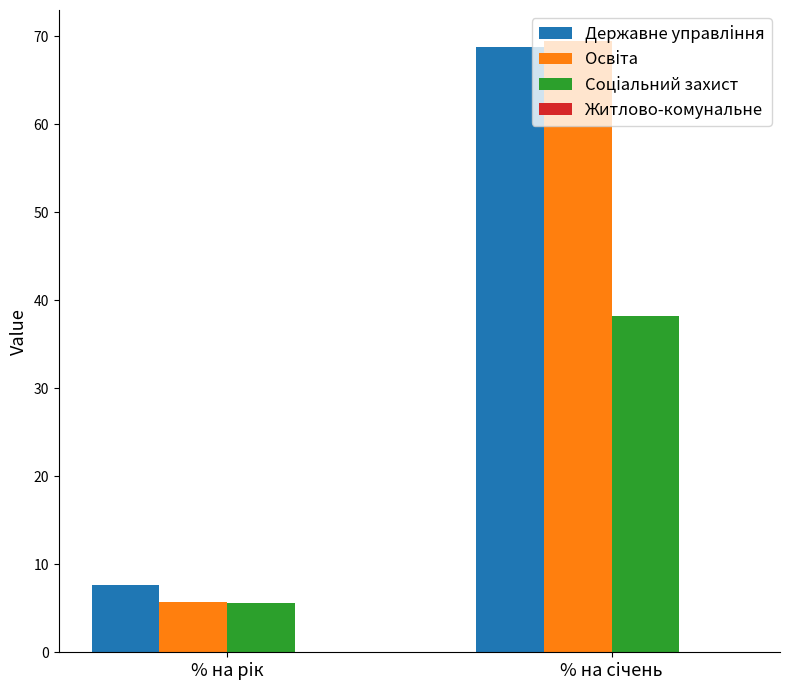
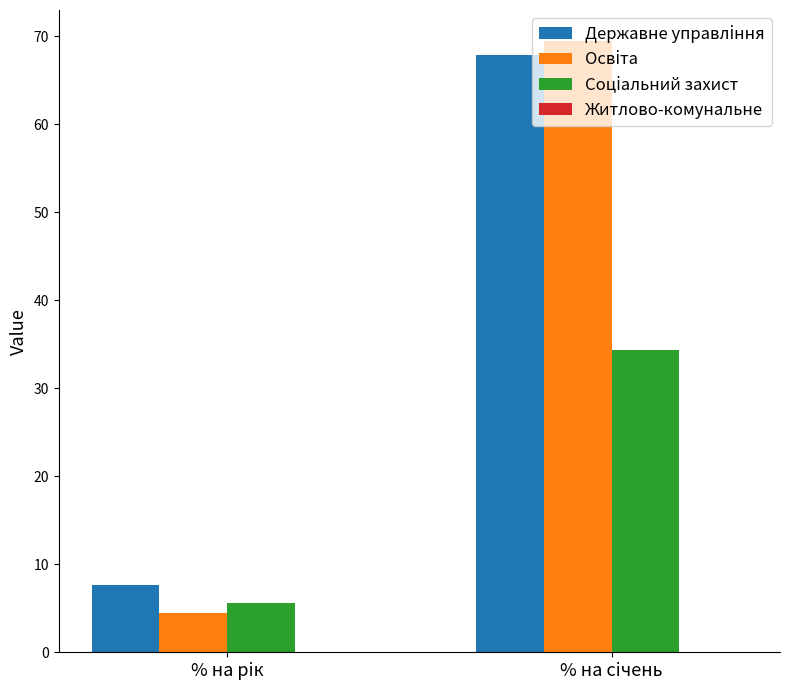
  {
    "Державне управління": {
      "% на рік": 8,
-     "% на січень": 69
+     "% на січень": 68
    },
    "Освіта": {
-     "% на рік": 6
+     "% на рік": 4
    },
    "Соціальний захист": {
      "% на рік": 6,
-     "% на січень": 38
+     "% на січень": 34
    },
    "Житлово-комунальне": {
      "% на рік": 0,
      "% на січень": 0
    }
  }
